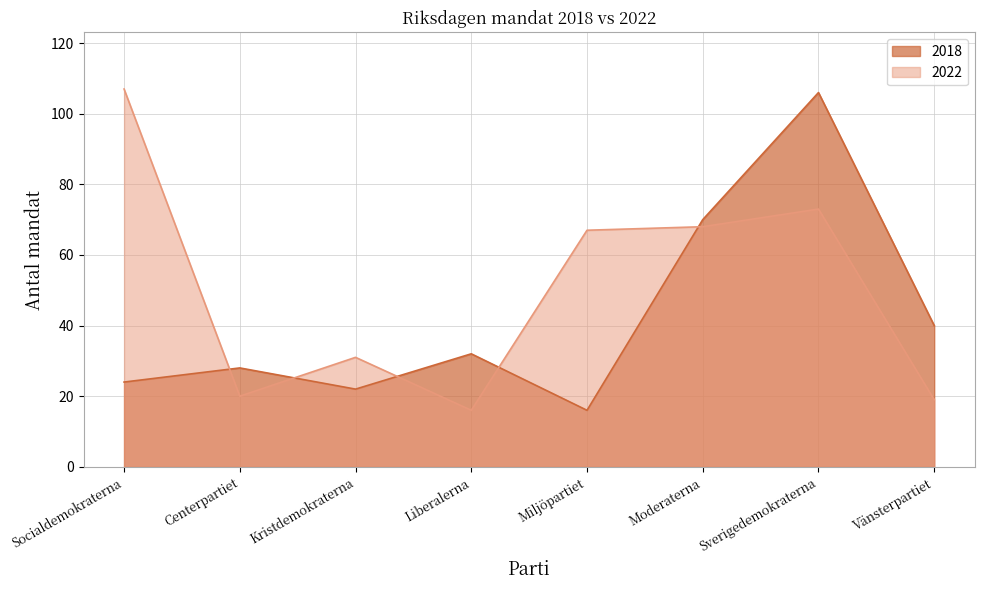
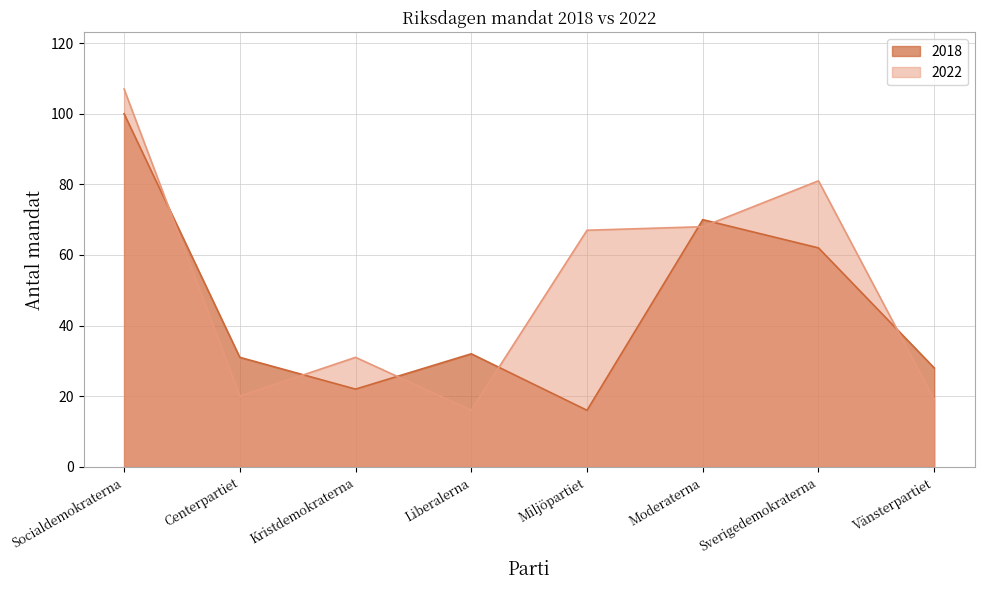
  {
    "2018": {
-     "Socialdemokraterna": 24,
-     "Centerpartiet": 28,
+     "Socialdemokraterna": 100,
+     "Centerpartiet": 31,
      "Kristdemokraterna": 22,
      "Liberalerna": 32,
      "Miljöpartiet": 16,
      "Moderaterna": 70,
-     "Sverigedemokraterna": 106,
-     "Vänsterpartiet": 40
+     "Sverigedemokraterna": 62,
+     "Vänsterpartiet": 28
    },
    "2022": {
      "Socialdemokraterna": 107,
      "Centerpartiet": 20,
      "Kristdemokraterna": 31,
      "Liberalerna": 16,
      "Miljöpartiet": 67,
      "Moderaterna": 68,
-     "Sverigedemokraterna": 73,
+     "Sverigedemokraterna": 81,
      "Vänsterpartiet": 19
    }
  }
